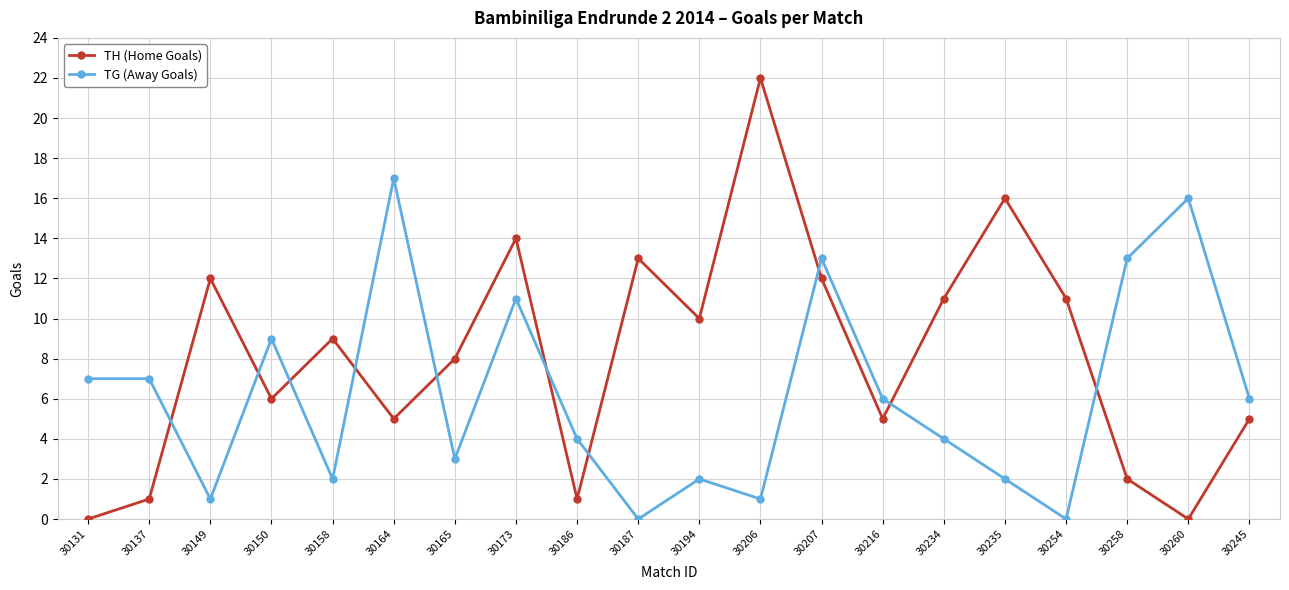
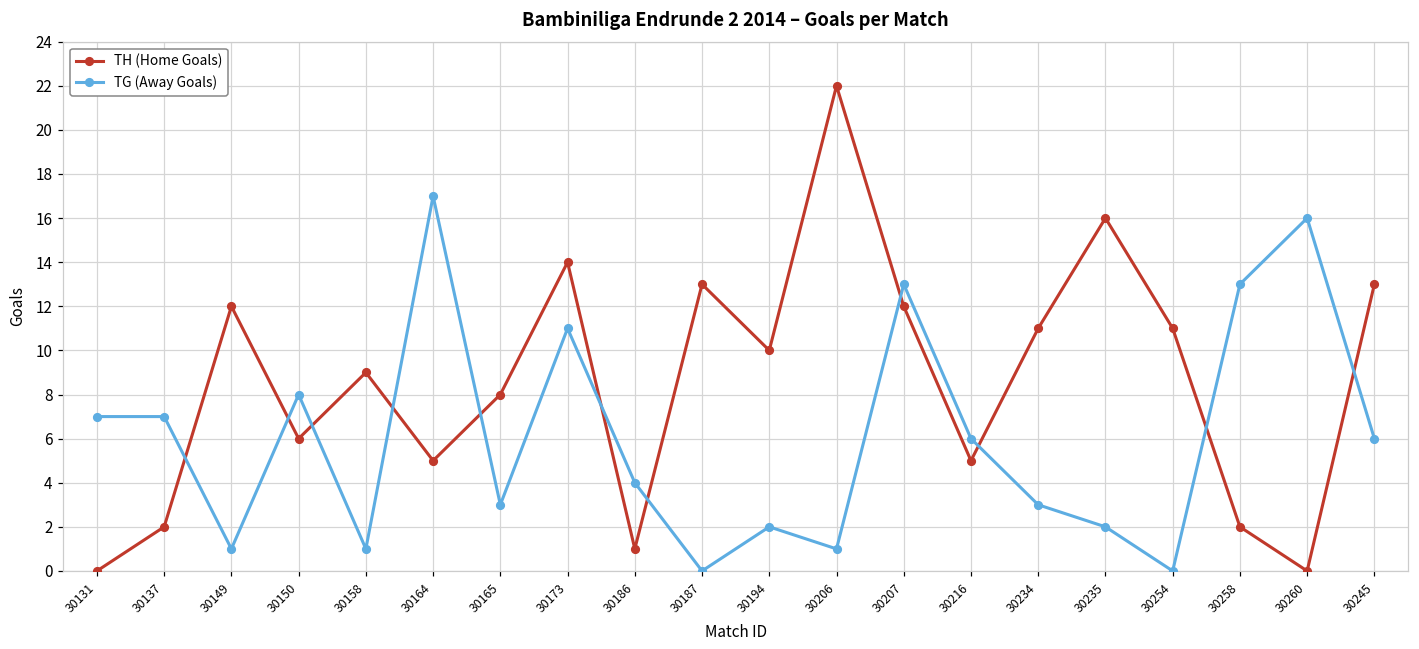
  {
    "TH (Home Goals)": {
      "30131": 0,
-     "30137": 1,
+     "30137": 2,
      "30149": 12,
      "30150": 6,
      "30158": 9,
      "30164": 5,
      "30165": 8,
      "30173": 14,
      "30186": 1,
      "30187": 13,
      "30194": 10,
      "30206": 22,
      "30207": 12,
      "30216": 5,
      "30234": 11,
      "30235": 16,
      "30254": 11,
      "30258": 2,
      "30260": 0,
-     "30245": 5
+     "30245": 13
    },
    "TG (Away Goals)": {
      "30131": 7,
      "30137": 7,
      "30149": 1,
-     "30150": 9,
-     "30158": 2,
+     "30150": 8,
+     "30158": 1,
      "30164": 17,
      "30165": 3,
      "30173": 11,
      "30186": 4,
      "30187": 0,
      "30194": 2,
      "30206": 1,
      "30207": 13,
      "30216": 6,
-     "30234": 4,
+     "30234": 3,
      "30235": 2,
      "30254": 0,
      "30258": 13,
      "30260": 16,
      "30245": 6
    }
  }
